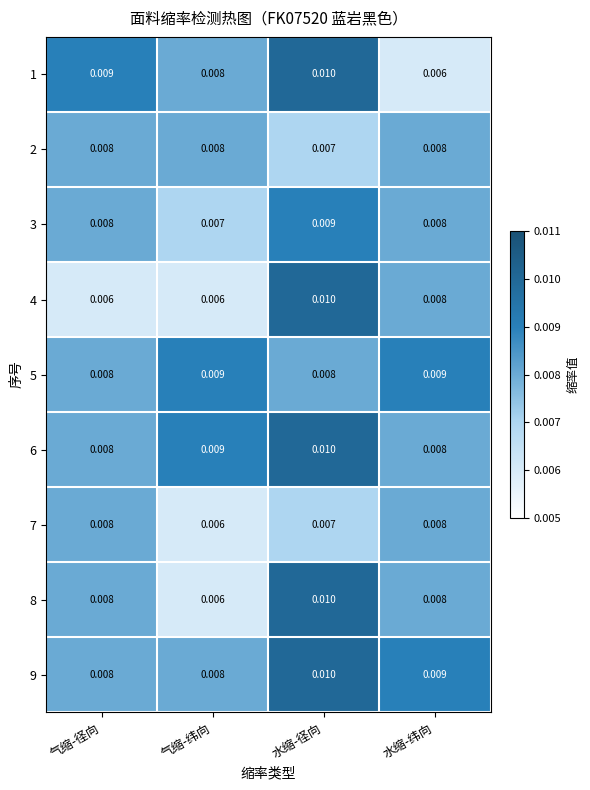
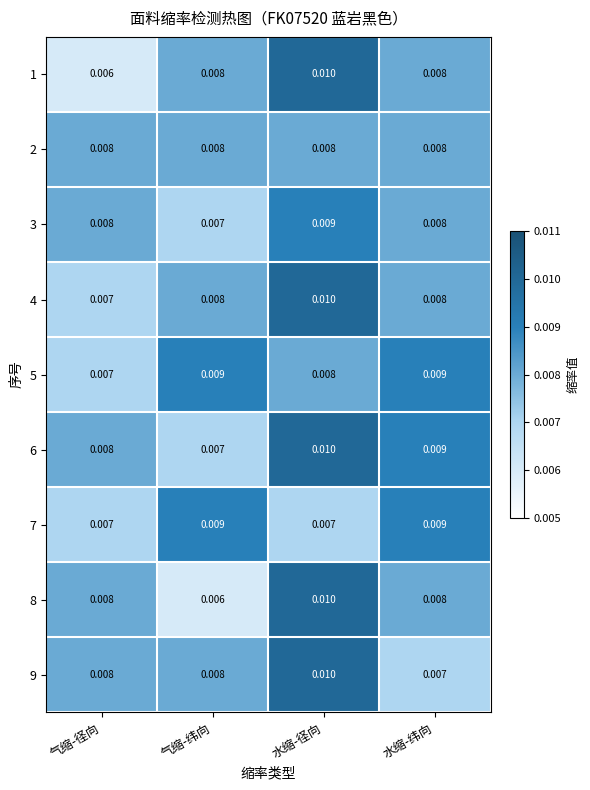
  {
    "1": {
-     "气缩-径向": 0.009,
+     "气缩-径向": 0.006,
      "气缩-纬向": 0.008,
      "水缩-径向": 0.010,
-     "水缩-纬向": 0.006
+     "水缩-纬向": 0.008
    },
    "2": {
      "气缩-径向": 0.008,
      "气缩-纬向": 0.008,
-     "水缩-径向": 0.007,
+     "水缩-径向": 0.008,
      "水缩-纬向": 0.008
    },
    "3": {
      "气缩-径向": 0.008,
      "气缩-纬向": 0.007,
      "水缩-径向": 0.009,
      "水缩-纬向": 0.008
    },
    "4": {
-     "气缩-径向": 0.006,
-     "气缩-纬向": 0.006,
+     "气缩-径向": 0.007,
+     "气缩-纬向": 0.008,
      "水缩-径向": 0.010,
      "水缩-纬向": 0.008
    },
    "5": {
-     "气缩-径向": 0.008,
+     "气缩-径向": 0.007,
      "气缩-纬向": 0.009,
      "水缩-径向": 0.008,
      "水缩-纬向": 0.009
    },
    "6": {
      "气缩-径向": 0.008,
-     "气缩-纬向": 0.009,
+     "气缩-纬向": 0.007,
      "水缩-径向": 0.010,
-     "水缩-纬向": 0.008
+     "水缩-纬向": 0.009
    },
    "7": {
-     "气缩-径向": 0.008,
-     "气缩-纬向": 0.006,
+     "气缩-径向": 0.007,
+     "气缩-纬向": 0.009,
      "水缩-径向": 0.007,
-     "水缩-纬向": 0.008
+     "水缩-纬向": 0.009
    },
    "8": {
      "气缩-径向": 0.008,
      "气缩-纬向": 0.006,
      "水缩-径向": 0.010,
      "水缩-纬向": 0.008
    },
    "9": {
      "气缩-径向": 0.008,
      "气缩-纬向": 0.008,
      "水缩-径向": 0.010,
-     "水缩-纬向": 0.009
+     "水缩-纬向": 0.007
    }
  }
